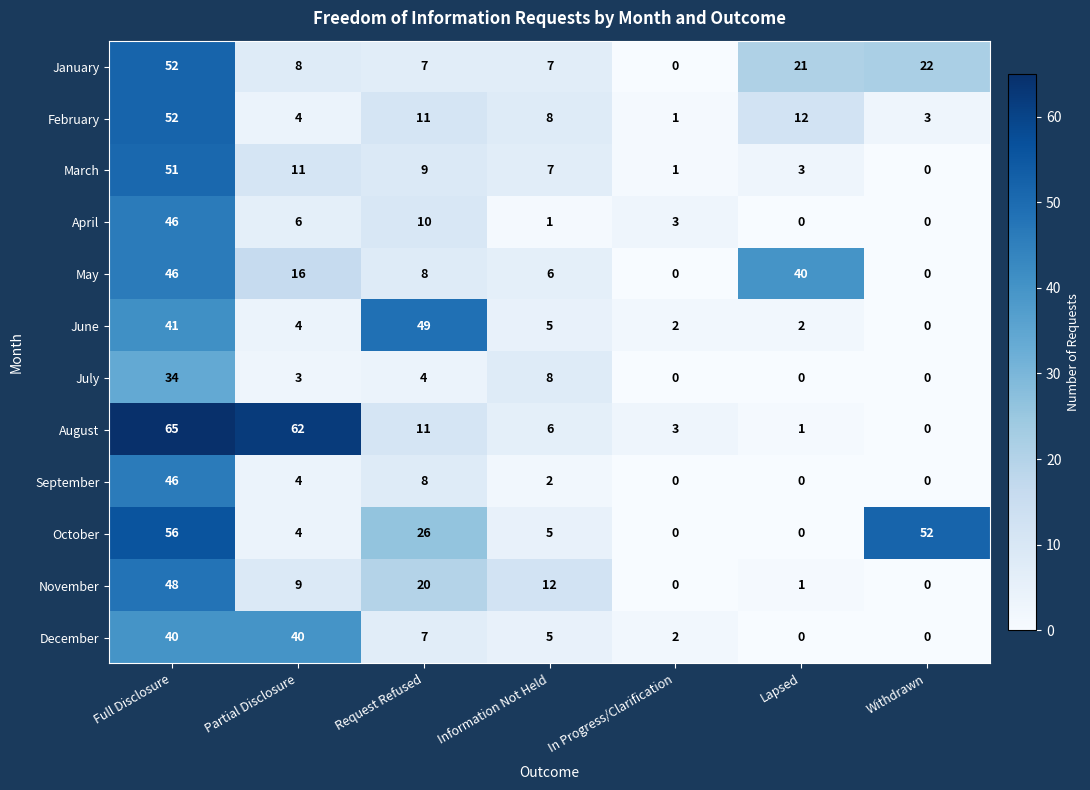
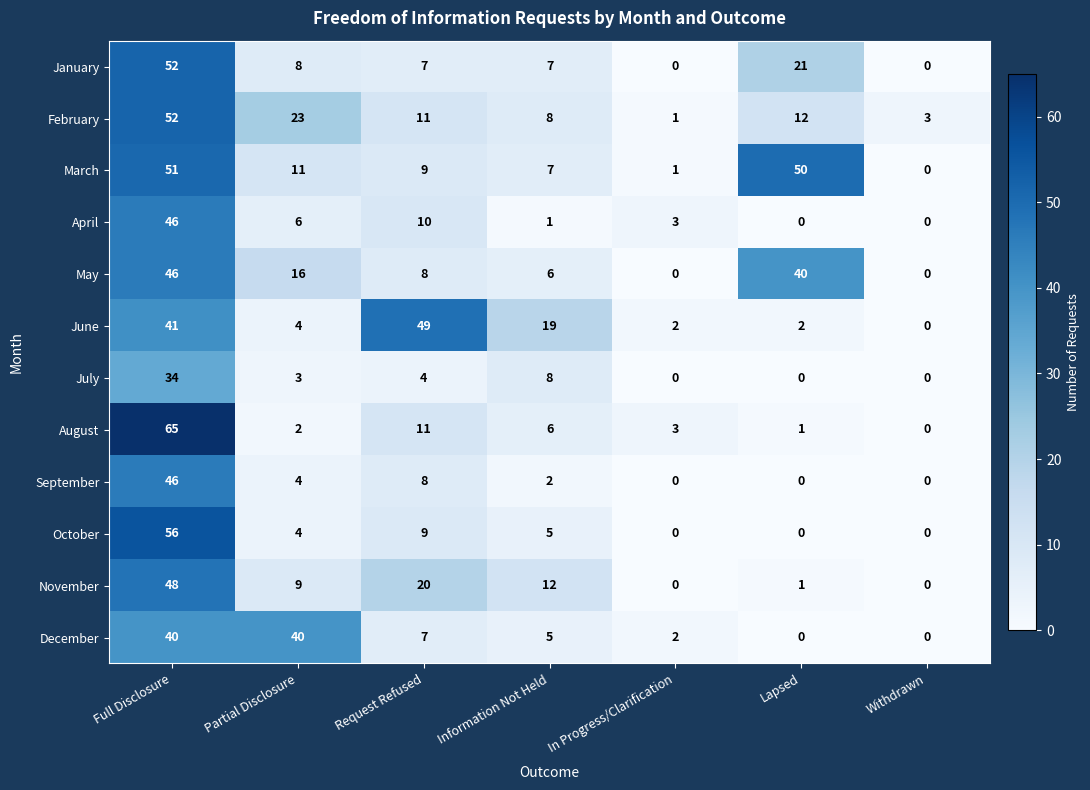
  {
    "January": {
      "Full Disclosure": 52,
      "Partial Disclosure": 8,
      "Request Refused": 7,
      "Information Not Held": 7,
      "In Progress/Clarification": 0,
      "Lapsed": 21,
-     "Withdrawn": 22
+     "Withdrawn": 0
    },
    "February": {
      "Full Disclosure": 52,
-     "Partial Disclosure": 4,
+     "Partial Disclosure": 23,
      "Request Refused": 11,
      "Information Not Held": 8,
      "In Progress/Clarification": 1,
      "Lapsed": 12,
      "Withdrawn": 3
    },
    "March": {
      "Full Disclosure": 51,
      "Partial Disclosure": 11,
      "Request Refused": 9,
      "Information Not Held": 7,
      "In Progress/Clarification": 1,
-     "Lapsed": 3,
+     "Lapsed": 50,
      "Withdrawn": 0
    },
    "April": {
      "Full Disclosure": 46,
      "Partial Disclosure": 6,
      "Request Refused": 10,
      "Information Not Held": 1,
      "In Progress/Clarification": 3,
      "Lapsed": 0,
      "Withdrawn": 0
    },
    "May": {
      "Full Disclosure": 46,
      "Partial Disclosure": 16,
      "Request Refused": 8,
      "Information Not Held": 6,
      "In Progress/Clarification": 0,
      "Lapsed": 40,
      "Withdrawn": 0
    },
    "June": {
      "Full Disclosure": 41,
      "Partial Disclosure": 4,
      "Request Refused": 49,
-     "Information Not Held": 5,
+     "Information Not Held": 19,
      "In Progress/Clarification": 2,
      "Lapsed": 2,
      "Withdrawn": 0
    },
    "July": {
      "Full Disclosure": 34,
      "Partial Disclosure": 3,
      "Request Refused": 4,
      "Information Not Held": 8,
      "In Progress/Clarification": 0,
      "Lapsed": 0,
      "Withdrawn": 0
    },
    "August": {
      "Full Disclosure": 65,
-     "Partial Disclosure": 62,
+     "Partial Disclosure": 2,
      "Request Refused": 11,
      "Information Not Held": 6,
      "In Progress/Clarification": 3,
      "Lapsed": 1,
      "Withdrawn": 0
    },
    "September": {
      "Full Disclosure": 46,
      "Partial Disclosure": 4,
      "Request Refused": 8,
      "Information Not Held": 2,
      "In Progress/Clarification": 0,
      "Lapsed": 0,
      "Withdrawn": 0
    },
    "October": {
      "Full Disclosure": 56,
      "Partial Disclosure": 4,
-     "Request Refused": 26,
+     "Request Refused": 9,
      "Information Not Held": 5,
      "In Progress/Clarification": 0,
      "Lapsed": 0,
-     "Withdrawn": 52
+     "Withdrawn": 0
    },
    "November": {
      "Full Disclosure": 48,
      "Partial Disclosure": 9,
      "Request Refused": 20,
      "Information Not Held": 12,
      "In Progress/Clarification": 0,
      "Lapsed": 1,
      "Withdrawn": 0
    },
    "December": {
      "Full Disclosure": 40,
      "Partial Disclosure": 40,
      "Request Refused": 7,
      "Information Not Held": 5,
      "In Progress/Clarification": 2,
      "Lapsed": 0,
      "Withdrawn": 0
    }
  }
